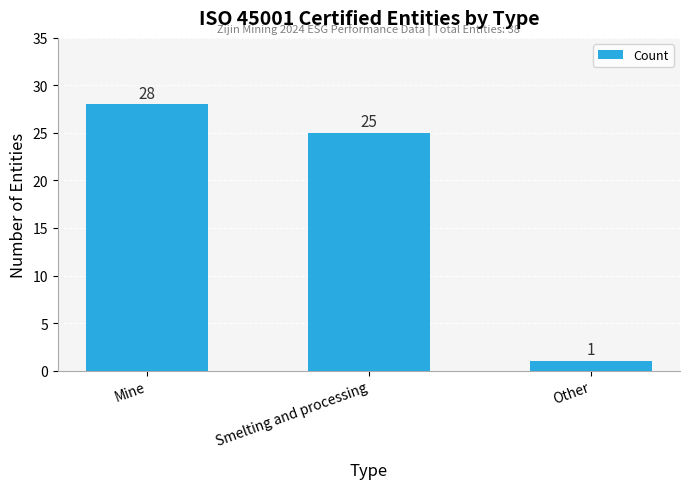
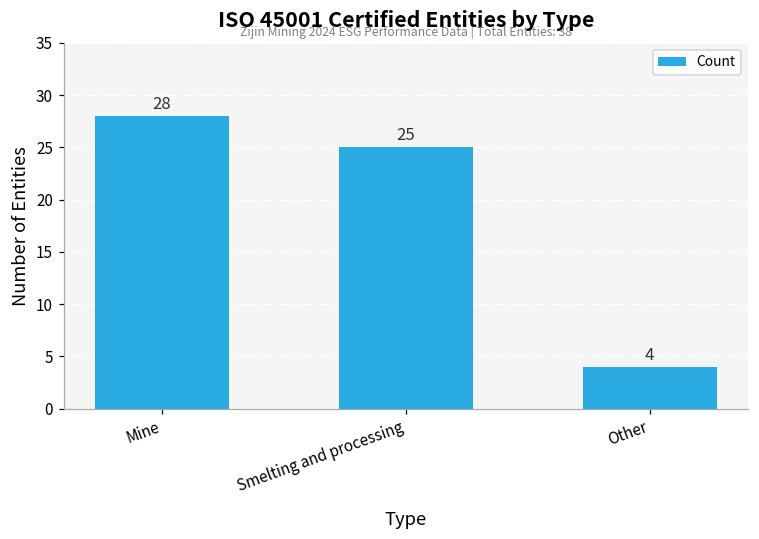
  {
    "Mine": 28,
    "Smelting and processing": 25,
-   "Other": 1
+   "Other": 4
  }
